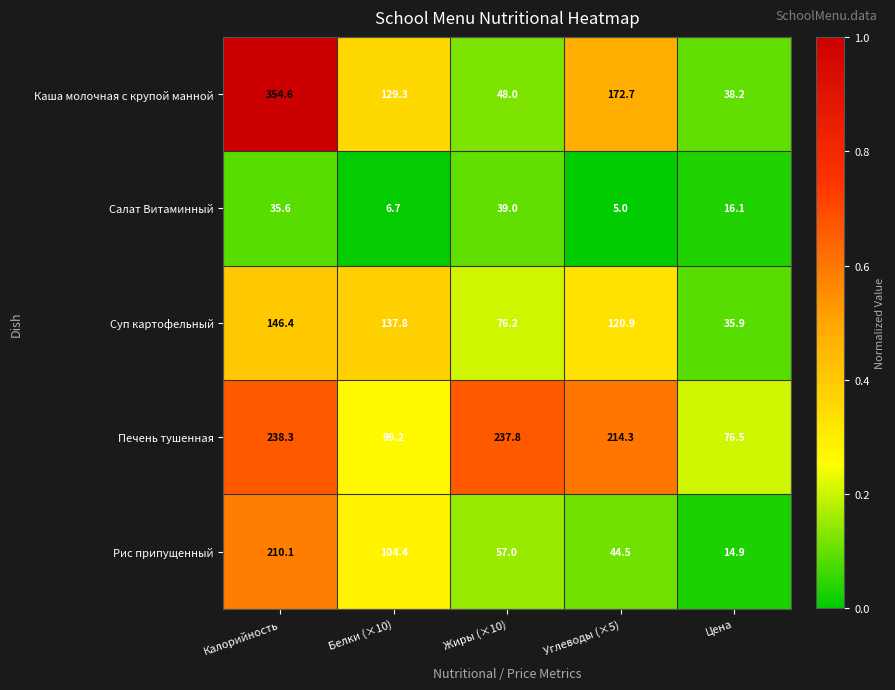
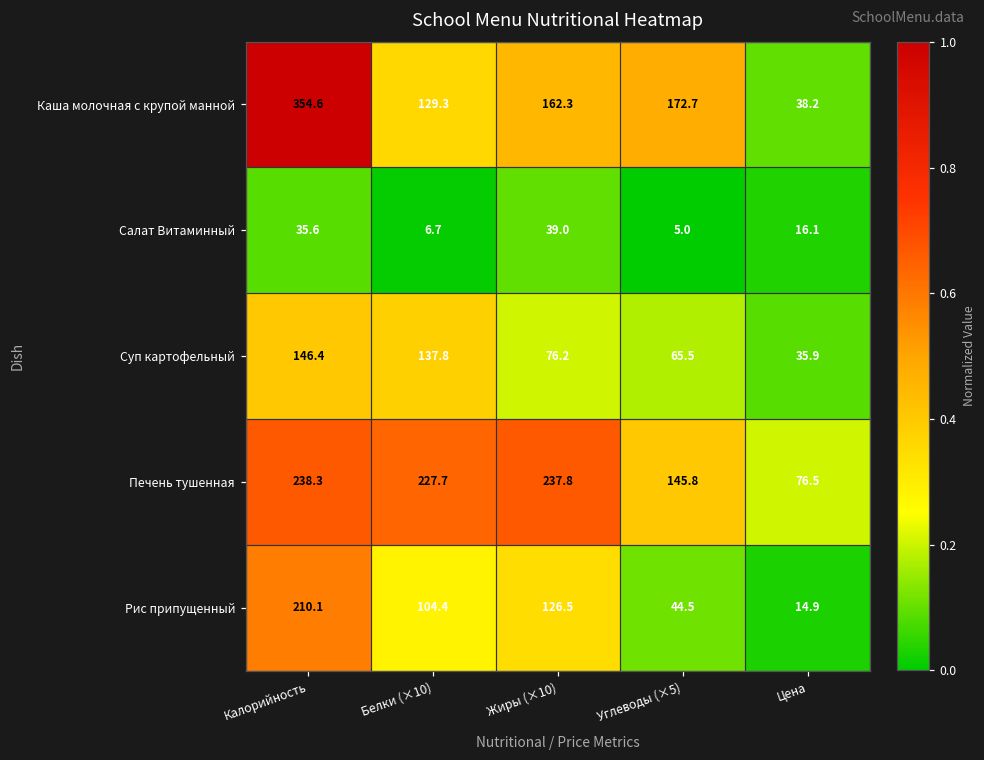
  {
    "Каша молочная с крупой манной": {
      "Калорийность": 354.6,
      "Белки (×10)": 129.3,
-     "Жиры (×10)": 48.0,
+     "Жиры (×10)": 162.3,
      "Углеводы (×5)": 172.7,
      "Цена": 38.2
    },
    "Салат Витаминный": {
      "Калорийность": 35.6,
      "Белки (×10)": 6.7,
      "Жиры (×10)": 39.0,
      "Углеводы (×5)": 5.0,
      "Цена": 16.1
    },
    "Суп картофельный": {
      "Калорийность": 146.4,
      "Белки (×10)": 137.8,
      "Жиры (×10)": 76.2,
-     "Углеводы (×5)": 120.9,
+     "Углеводы (×5)": 65.5,
      "Цена": 35.9
    },
    "Печень тушенная": {
      "Калорийность": 238.3,
-     "Белки (×10)": 99.2,
+     "Белки (×10)": 227.7,
      "Жиры (×10)": 237.8,
-     "Углеводы (×5)": 214.3,
+     "Углеводы (×5)": 145.8,
      "Цена": 76.5
    },
    "Рис припущенный": {
      "Калорийность": 210.1,
      "Белки (×10)": 104.4,
-     "Жиры (×10)": 57.0,
+     "Жиры (×10)": 126.5,
      "Углеводы (×5)": 44.5,
      "Цена": 14.9
    }
  }
